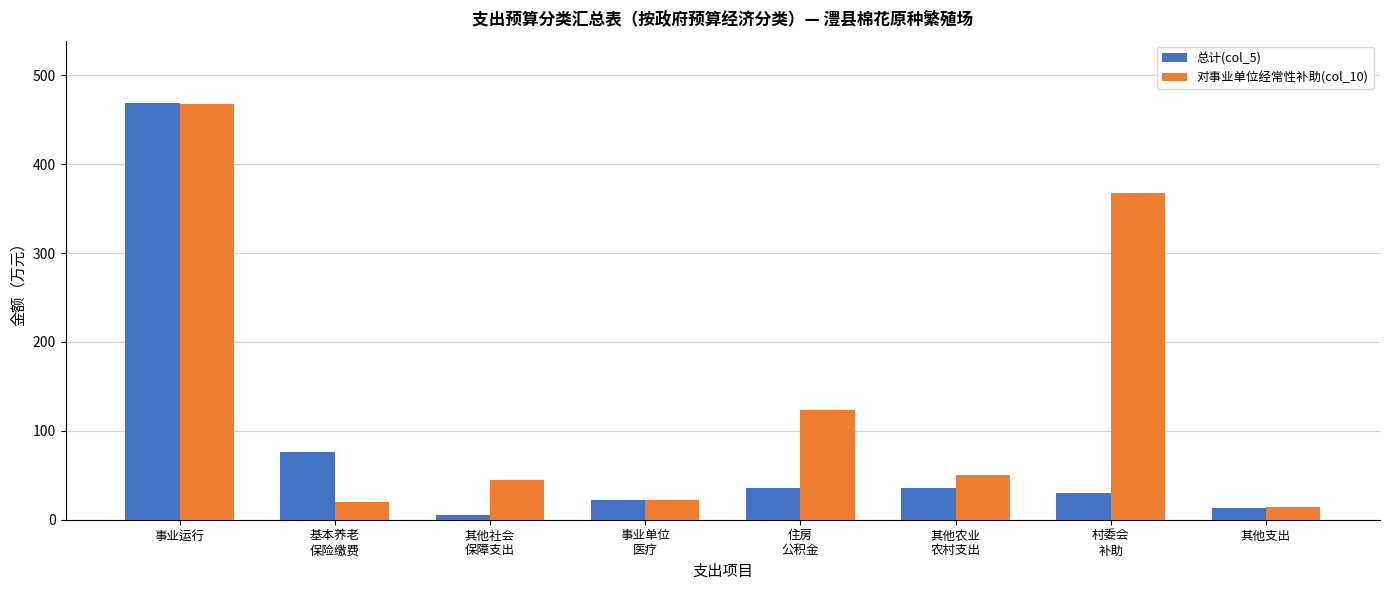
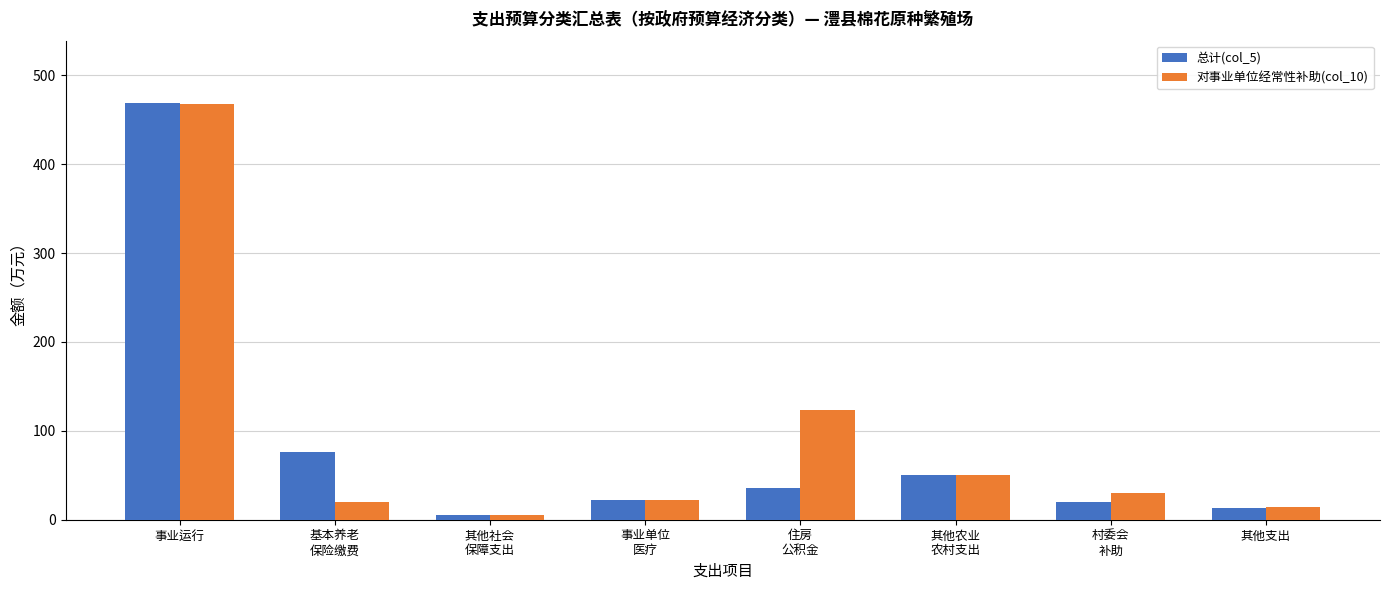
  {
    "总计(col_5)": {
      "事业运行": 470,
      "基本养老 保险缴费": 80,
      "其他社会 保障支出": 10,
      "事业单位 医疗": 20,
      "住房 公积金": 40,
-     "其他农业 农村支出": 40,
-     "村委会 补助": 30,
+     "其他农业 农村支出": 50,
+     "村委会 补助": 20,
      "其他支出": 10
    },
    "对事业单位经常性补助(col_10)": {
      "事业运行": 470,
      "基本养老 保险缴费": 20,
-     "其他社会 保障支出": 50,
+     "其他社会 保障支出": 10,
      "事业单位 医疗": 20,
      "住房 公积金": 120,
      "其他农业 农村支出": 50,
-     "村委会 补助": 370,
+     "村委会 补助": 30,
      "其他支出": 10
    }
  }
